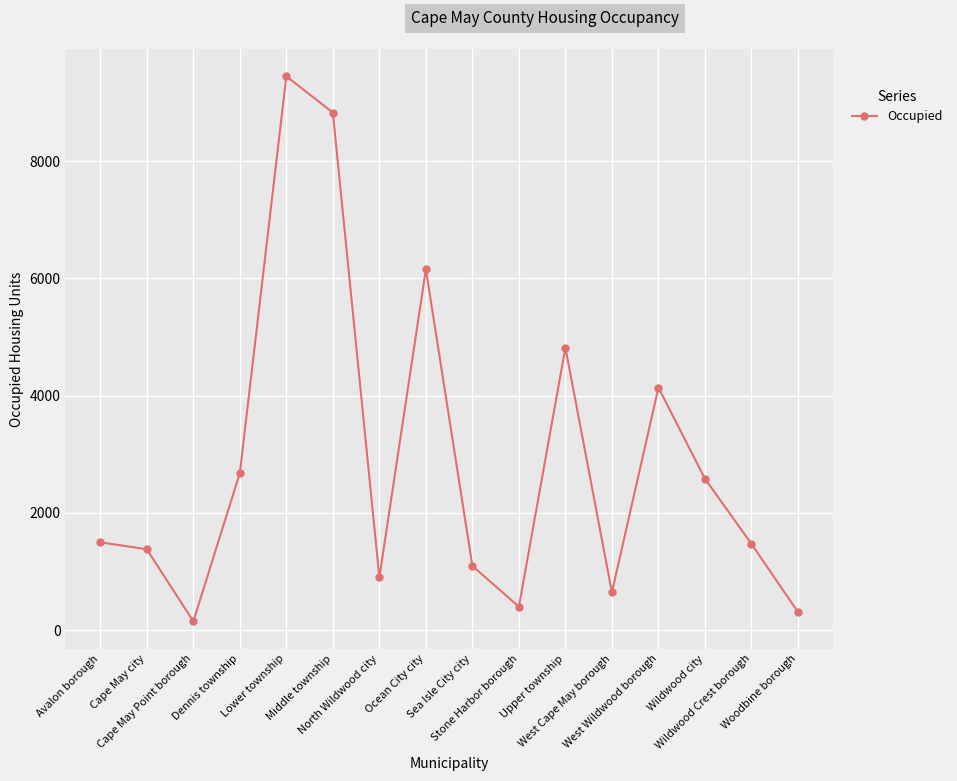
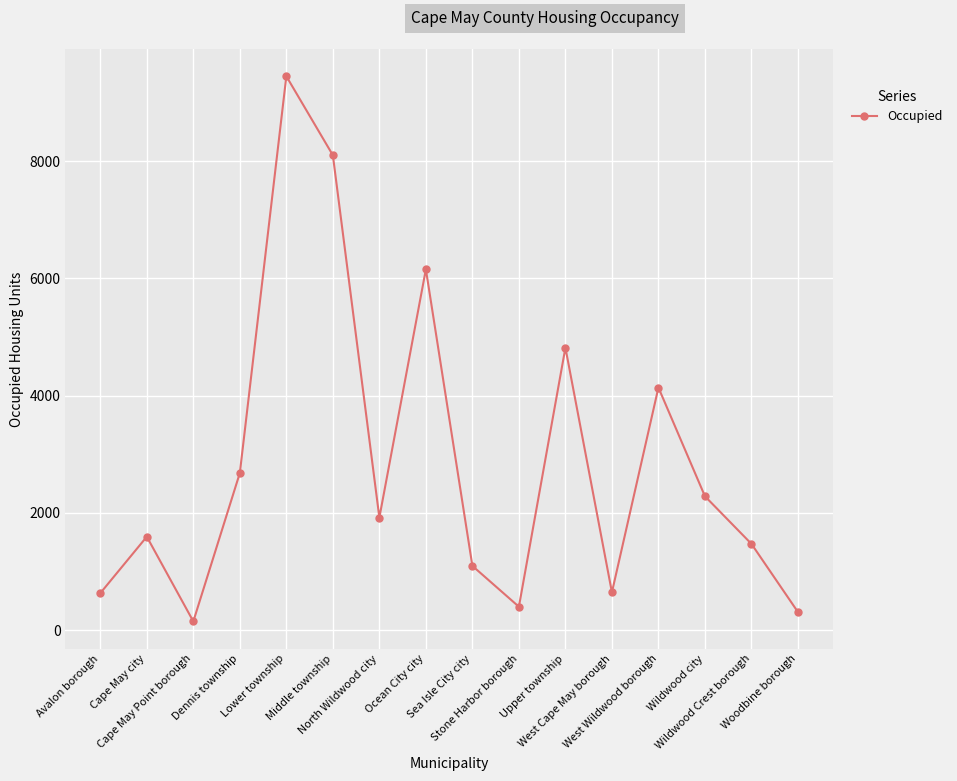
  {
-   "Avalon borough": 1500,
-   "Cape May city": 1400,
+   "Avalon borough": 600,
+   "Cape May city": 1600,
    "Cape May Point borough": 200,
    "Dennis township": 2700,
    "Lower township": 9400,
-   "Middle township": 8800,
-   "North Wildwood city": 900,
+   "Middle township": 8100,
+   "North Wildwood city": 1900,
    "Ocean City city": 6200,
    "Sea Isle City city": 1100,
    "Stone Harbor borough": 400,
    "Upper township": 4800,
    "West Cape May borough": 600,
    "West Wildwood borough": 4100,
-   "Wildwood city": 2600,
+   "Wildwood city": 2300,
    "Wildwood Crest borough": 1500,
    "Woodbine borough": 300
  }
